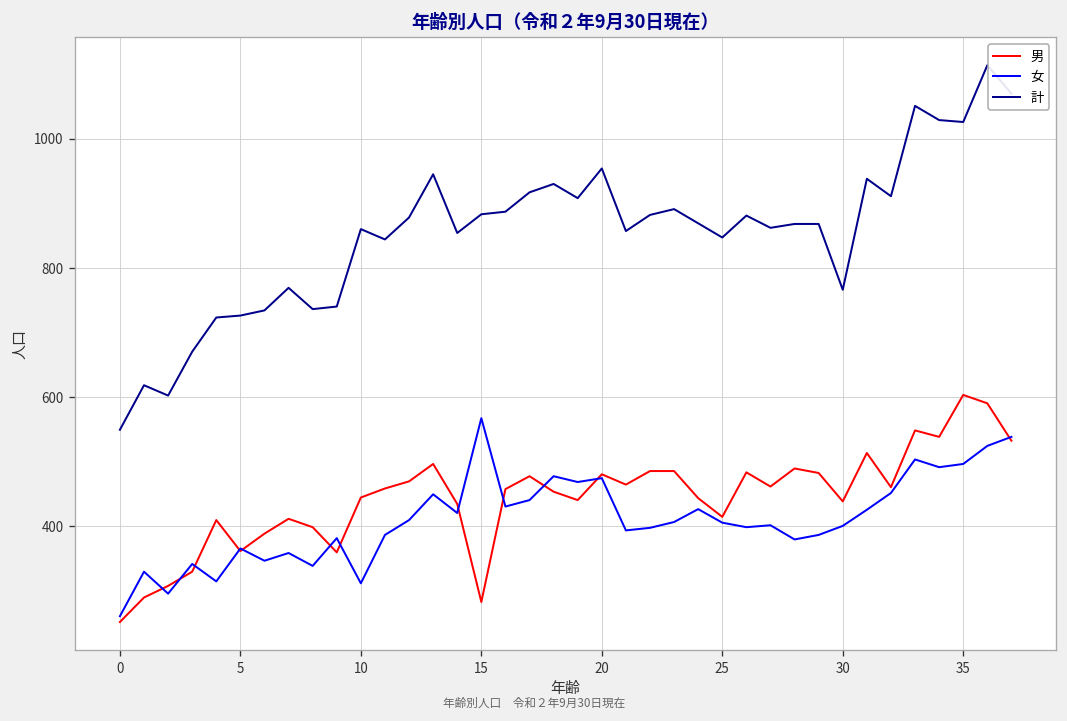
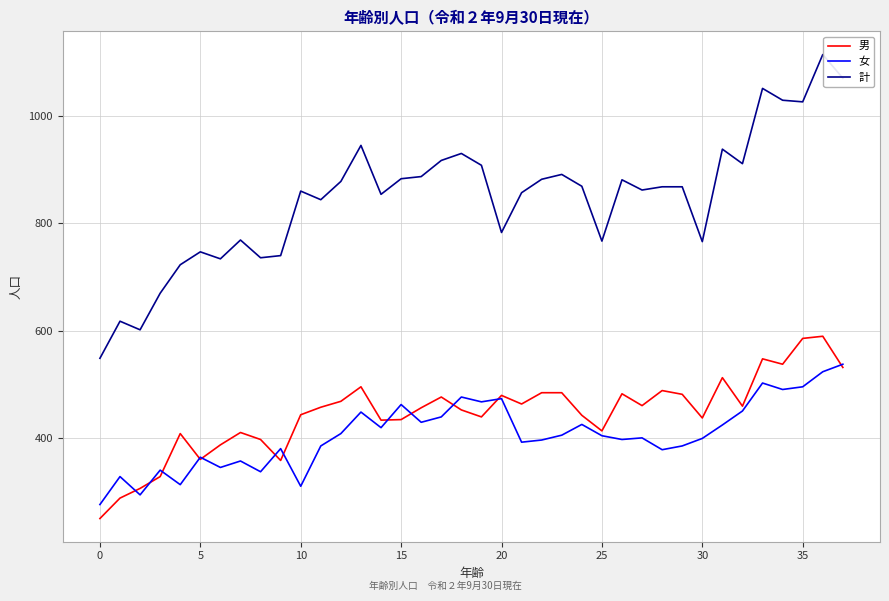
  {
    "男": {
      "0": 250,
      "10": 440,
-     "15": 280,
+     "15": 440,
      "20": 480,
      "25": 410,
      "30": 440,
-     "35": 600
+     "35": 590
    },
    "女": {
-     "0": 260,
+     "0": 280,
      "10": 310,
-     "15": 570,
+     "15": 460,
      "20": 470,
      "25": 410,
      "30": 400,
      "35": 500
    },
    "計": {
      "0": 550,
-     "5": 730,
+     "5": 750,
      "10": 860,
      "15": 880,
-     "20": 950,
-     "25": 850,
+     "20": 780,
+     "25": 770,
      "30": 770,
      "35": 1030
    }
  }
